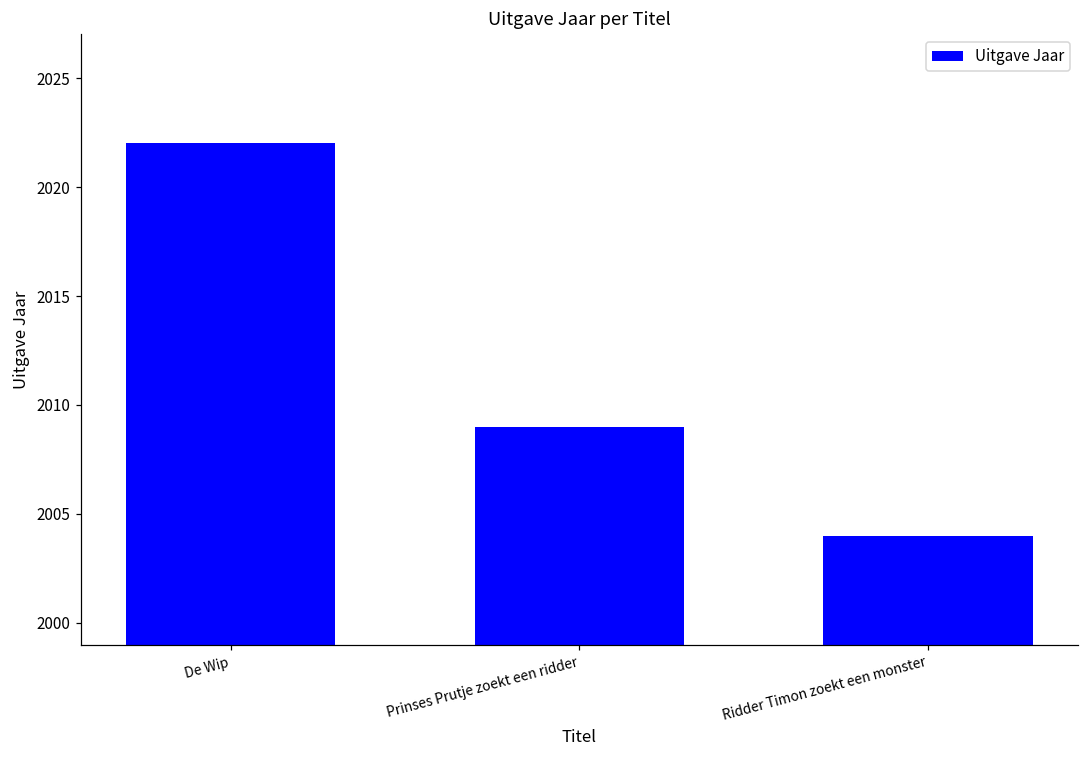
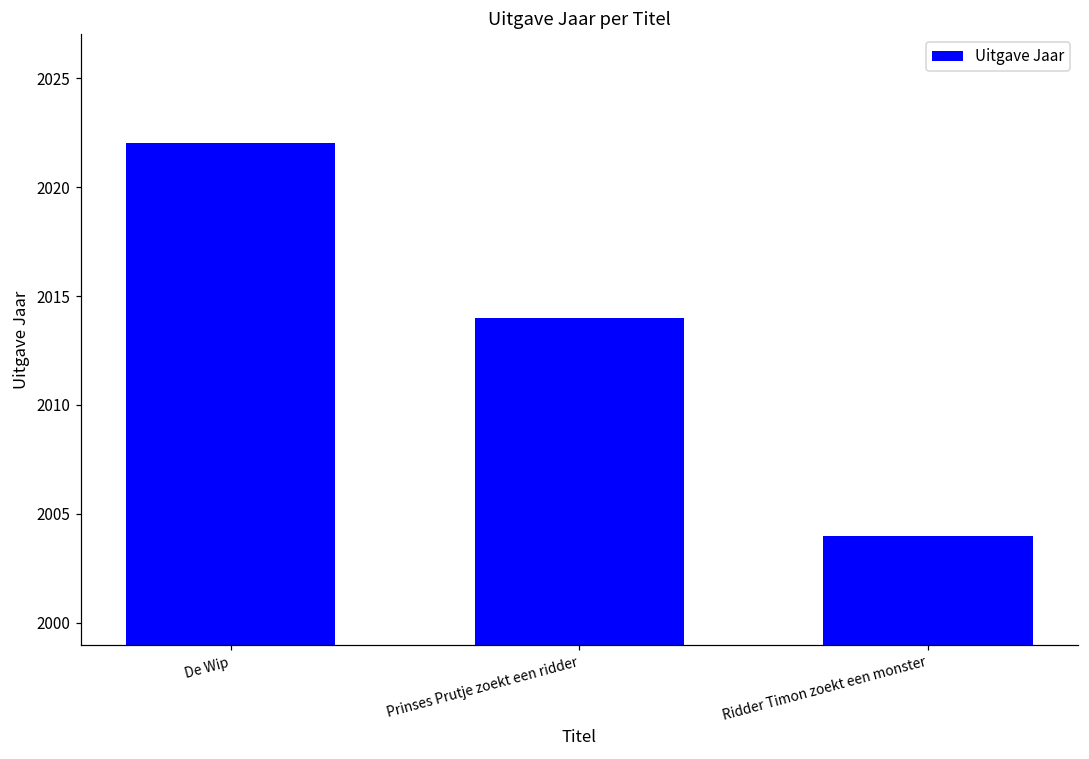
  {
    "De Wip": 2022,
-   "Prinses Prutje zoekt een ridder": 2009,
+   "Prinses Prutje zoekt een ridder": 2014,
    "Ridder Timon zoekt een monster": 2004
  }
